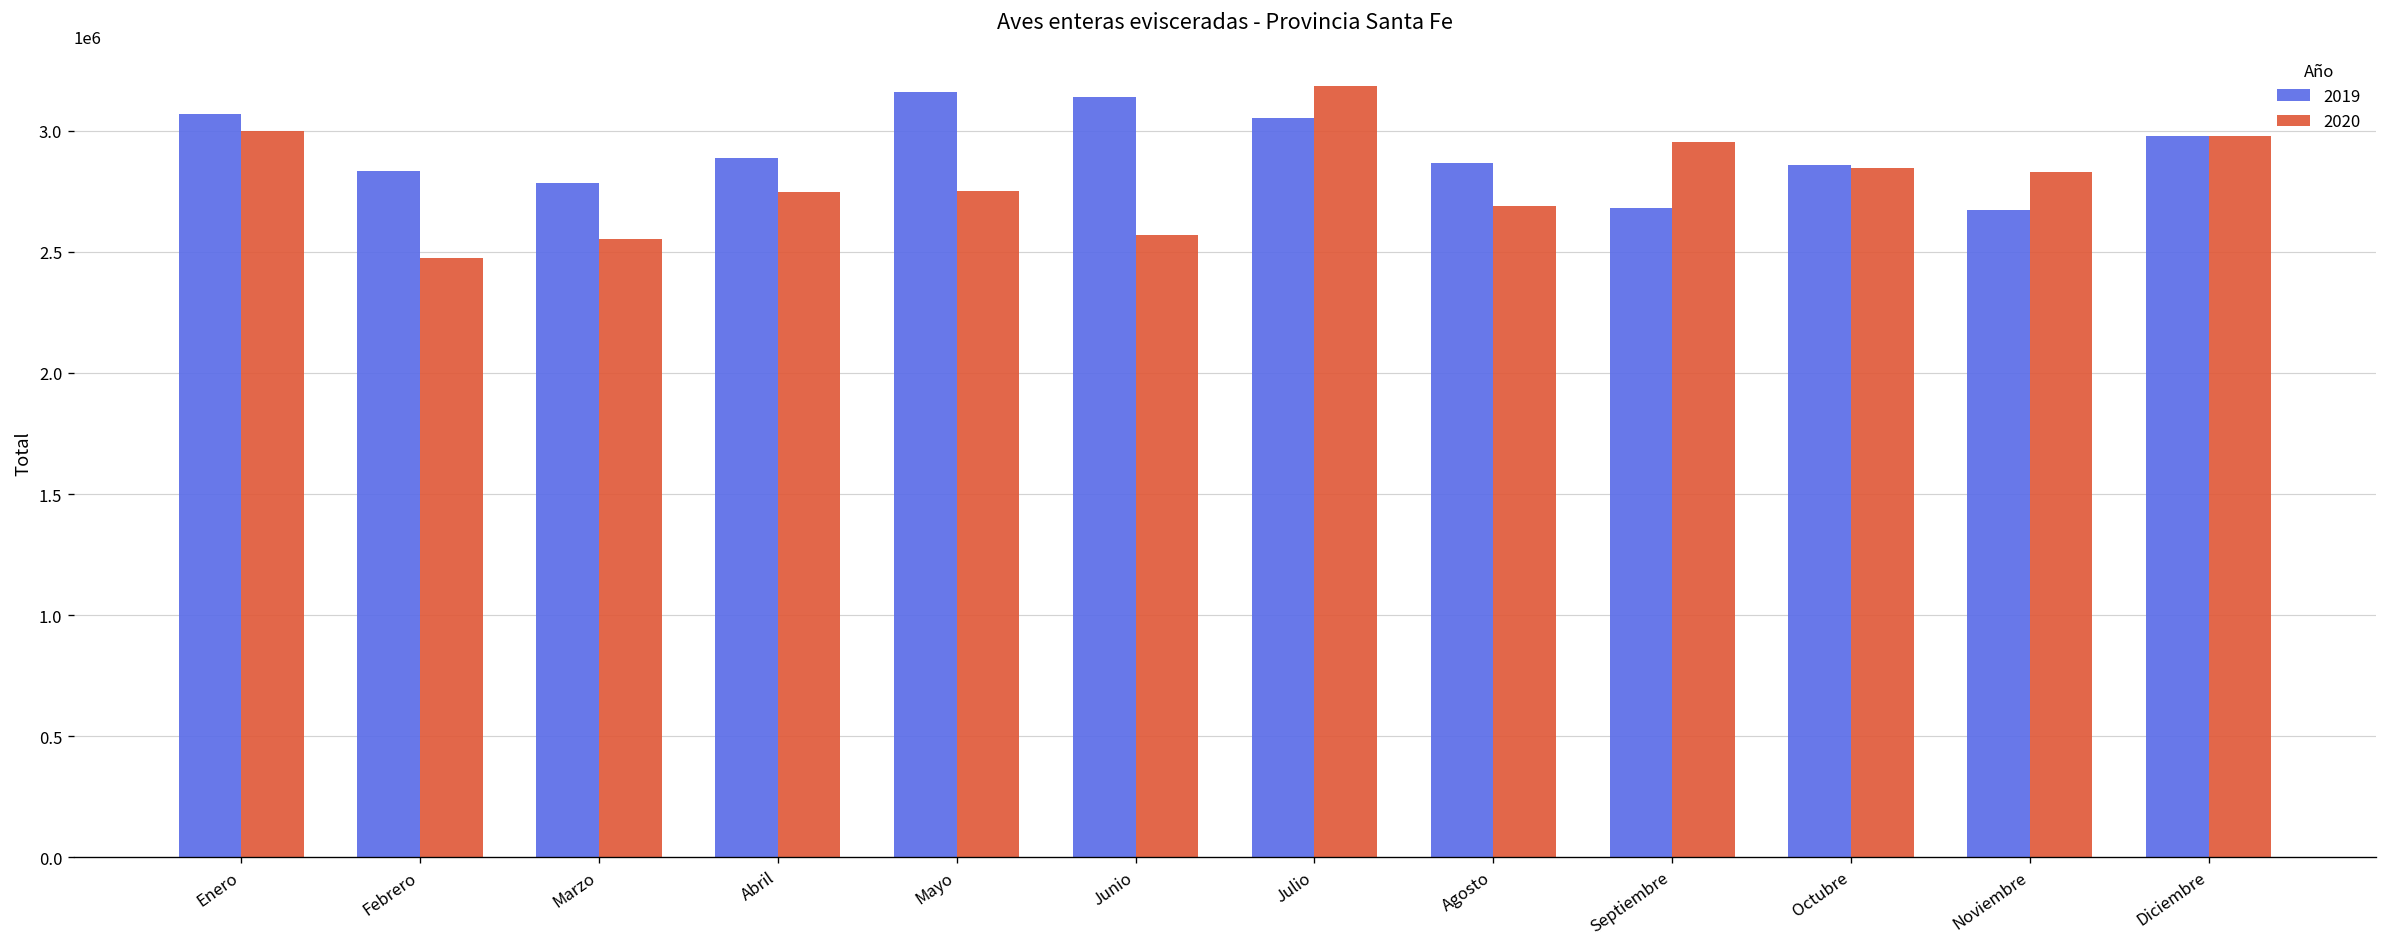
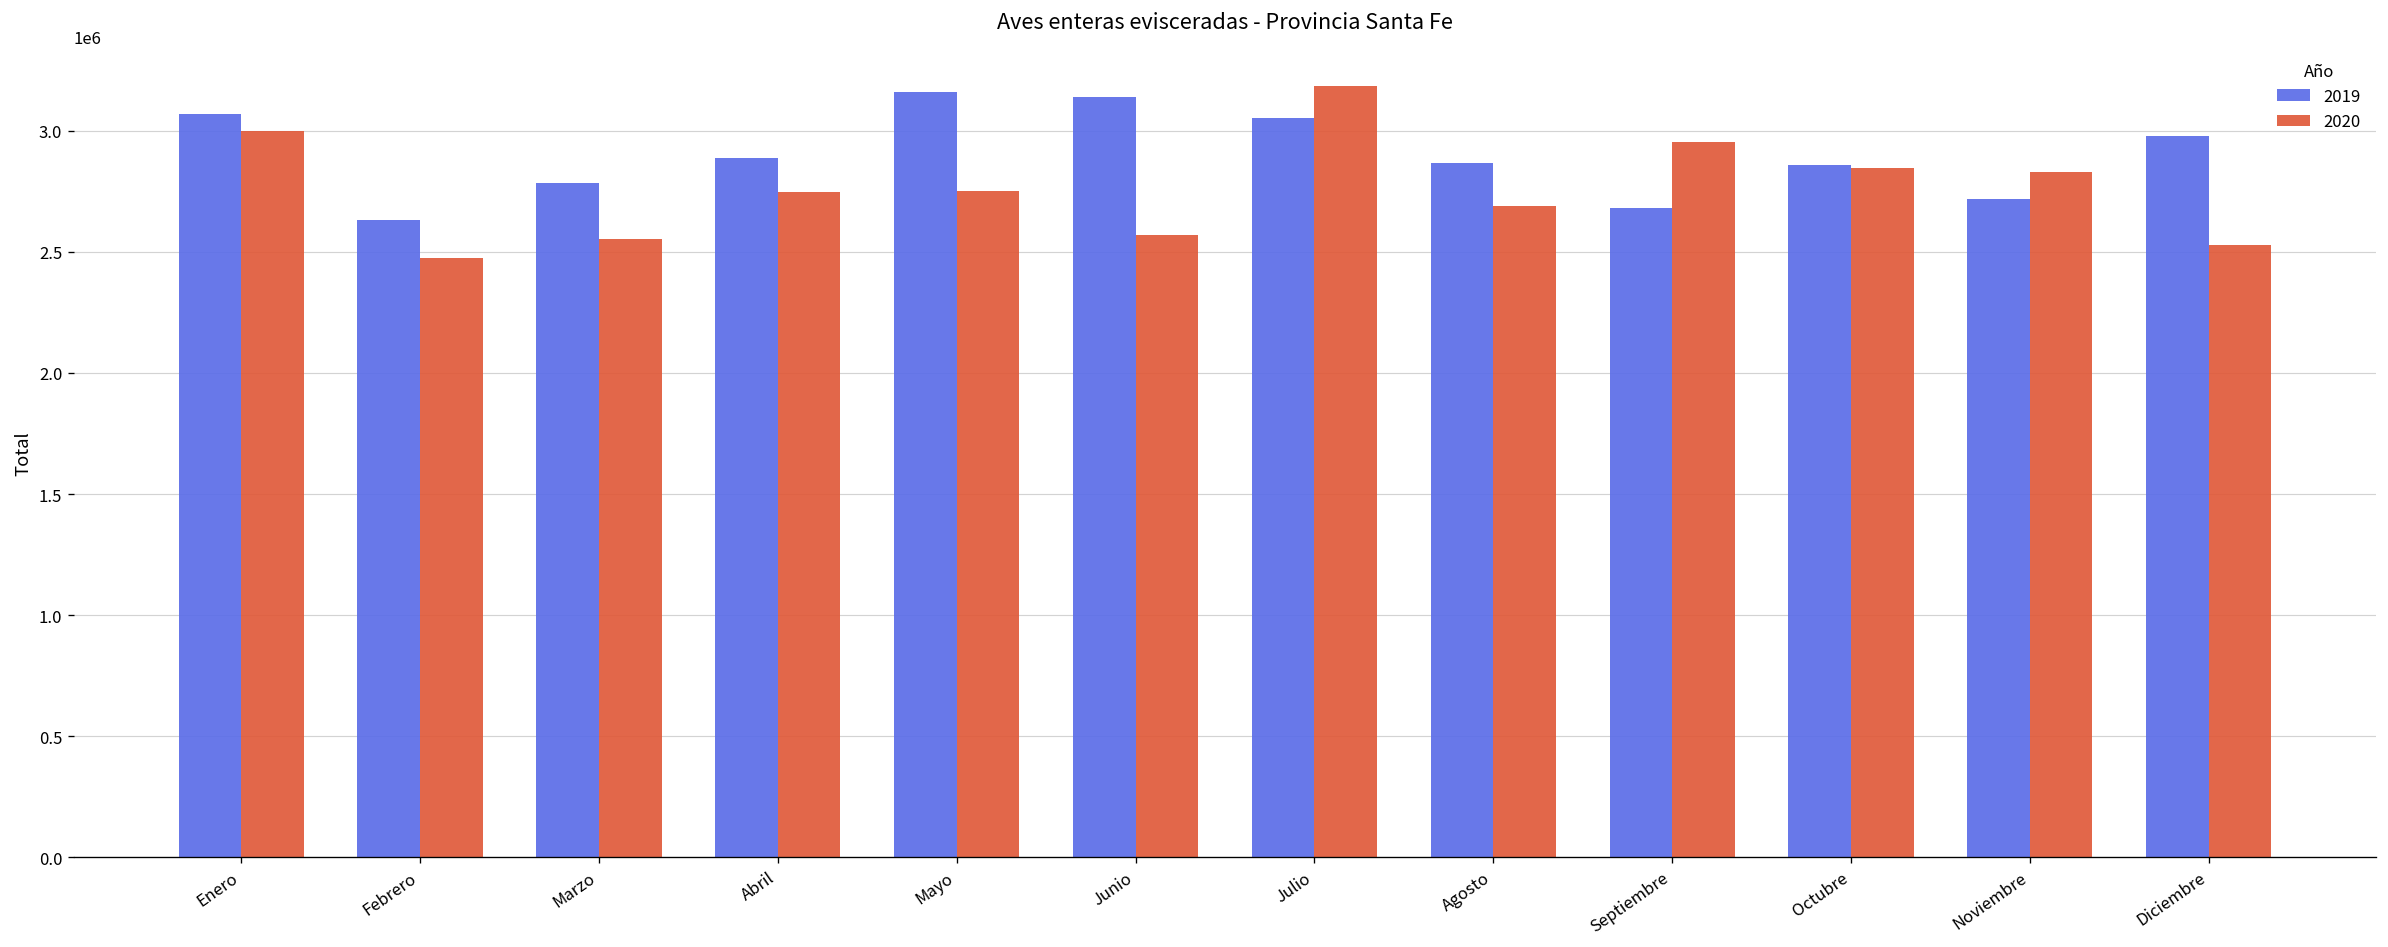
  {
    "2019": {
      "Enero": 3070000,
-     "Febrero": 2830000,
+     "Febrero": 2630000,
      "Marzo": 2780000,
      "Abril": 2890000,
      "Mayo": 3160000,
      "Junio": 3140000,
      "Julio": 3050000,
      "Agosto": 2870000,
      "Septiembre": 2680000,
      "Octubre": 2860000,
-     "Noviembre": 2670000,
+     "Noviembre": 2720000,
      "Diciembre": 2980000
    },
    "2020": {
      "Enero": 3000000,
      "Febrero": 2470000,
      "Marzo": 2550000,
      "Abril": 2750000,
      "Mayo": 2750000,
      "Junio": 2570000,
      "Julio": 3180000,
      "Agosto": 2690000,
      "Septiembre": 2950000,
      "Octubre": 2850000,
      "Noviembre": 2830000,
-     "Diciembre": 2980000
+     "Diciembre": 2530000
    }
  }
